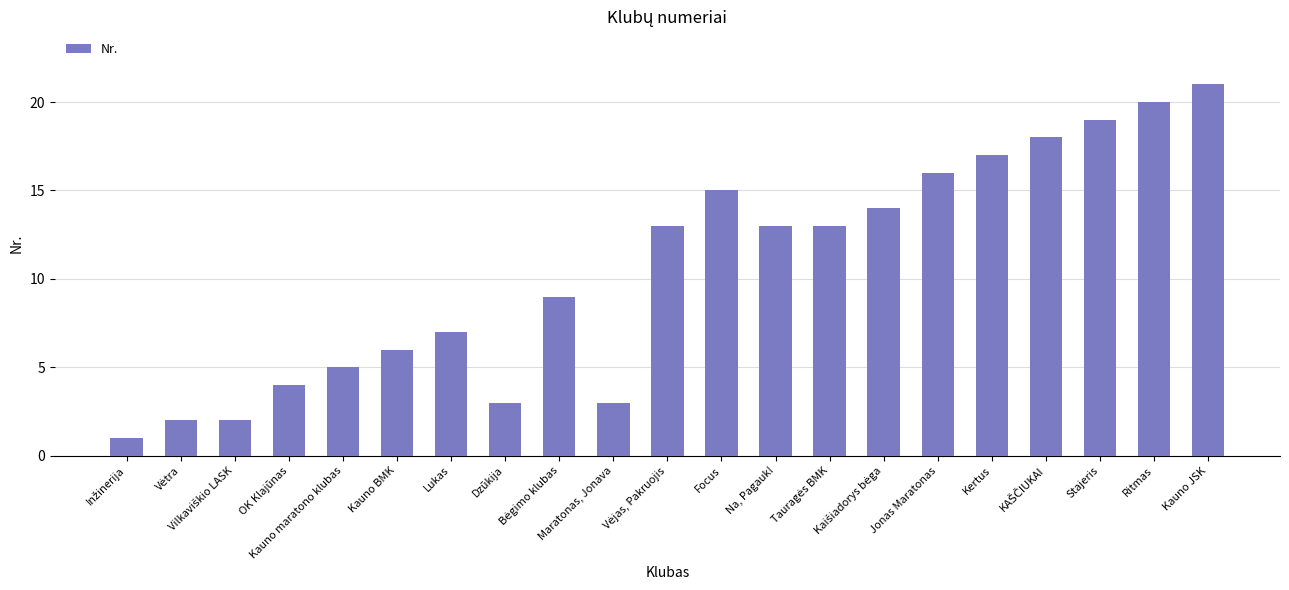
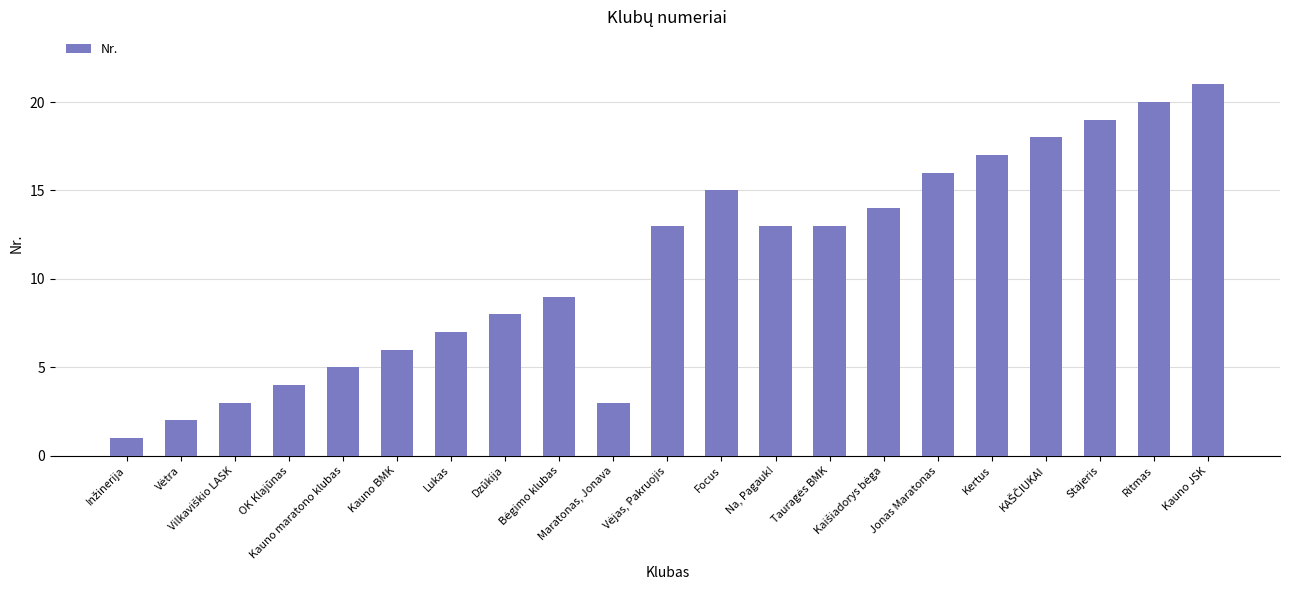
  {
    "Inžinerija": 1,
    "Vėtra": 2,
-   "Vilkaviškio LASK": 2,
+   "Vilkaviškio LASK": 3,
    "OK Klajūnas": 4,
    "Kauno maratono klubas": 5,
    "Kauno BMK": 6,
    "Lukas": 7,
-   "Dzūkija": 3,
+   "Dzūkija": 8,
    "Bėgimo klubas": 9,
    "Maratonas, Jonava": 3,
    "Vėjas, Pakruojis": 13,
    "Focus": 15,
    "Na, Pagauk!": 13,
    "Tauragės BMK": 13,
    "Kaišiadorys bėga": 14,
    "Jonas Maratonas": 16,
    "Kertus": 17,
    "KAŠČIUKAI": 18,
    "Stajeris": 19,
    "Ritmas": 20,
    "Kauno JSK": 21
  }
